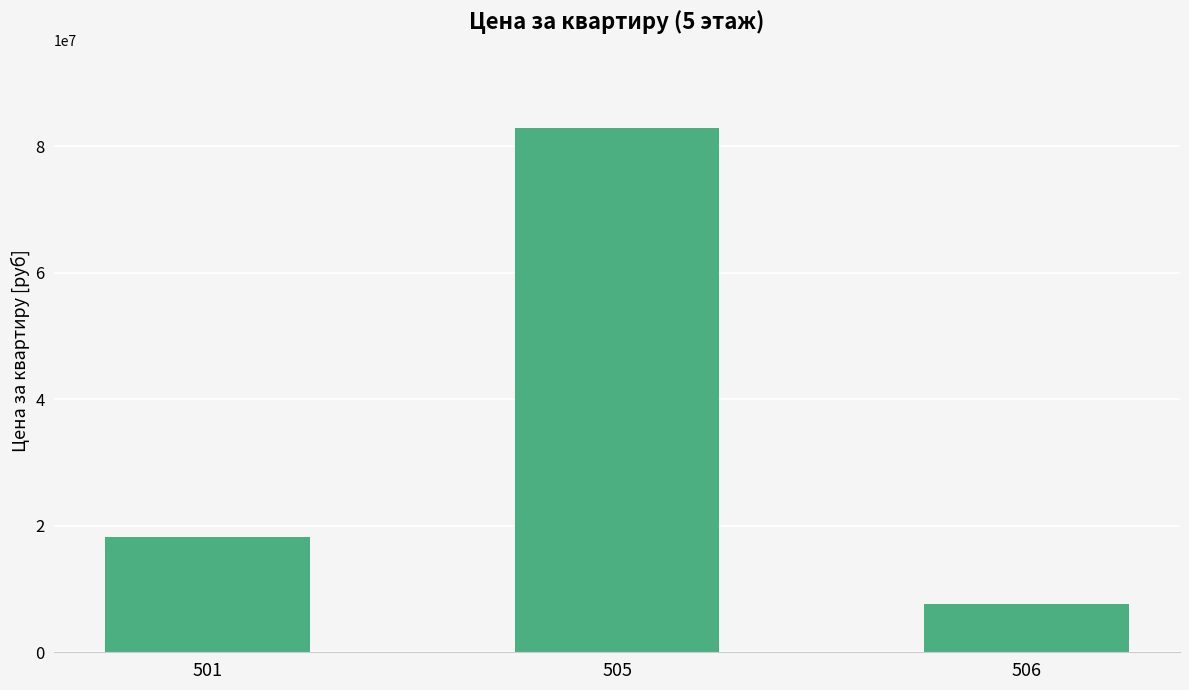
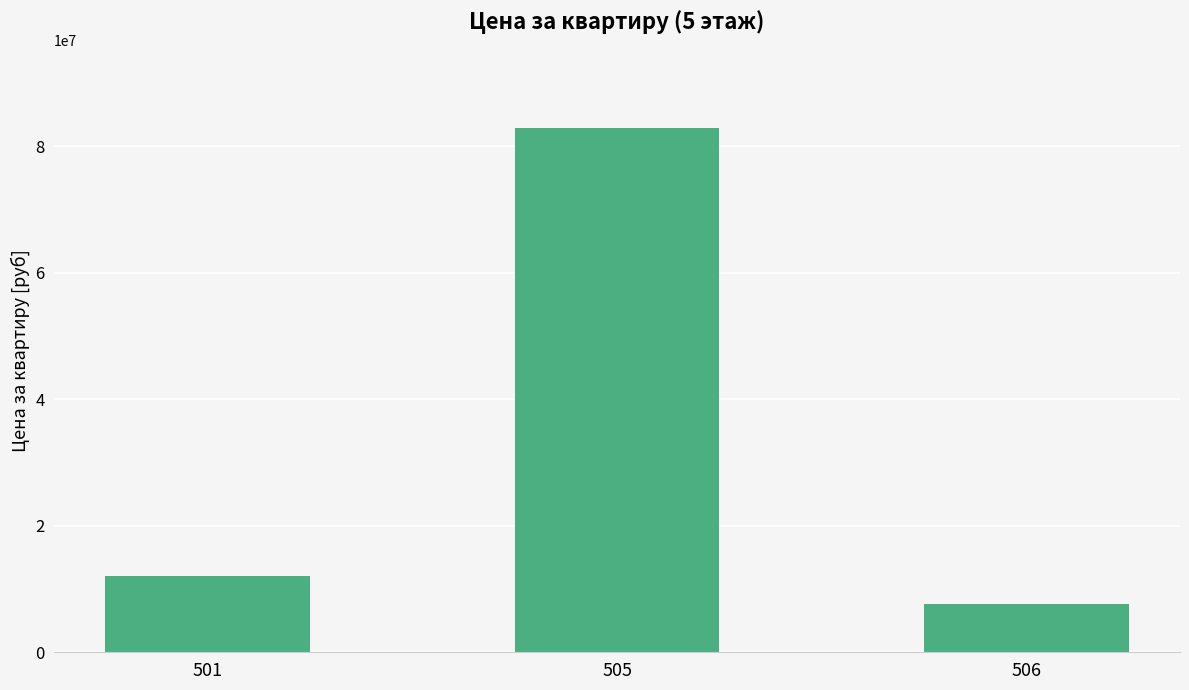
  {
-   "501": 18000000,
+   "501": 12000000,
    "505": 83000000,
    "506": 8000000
  }
